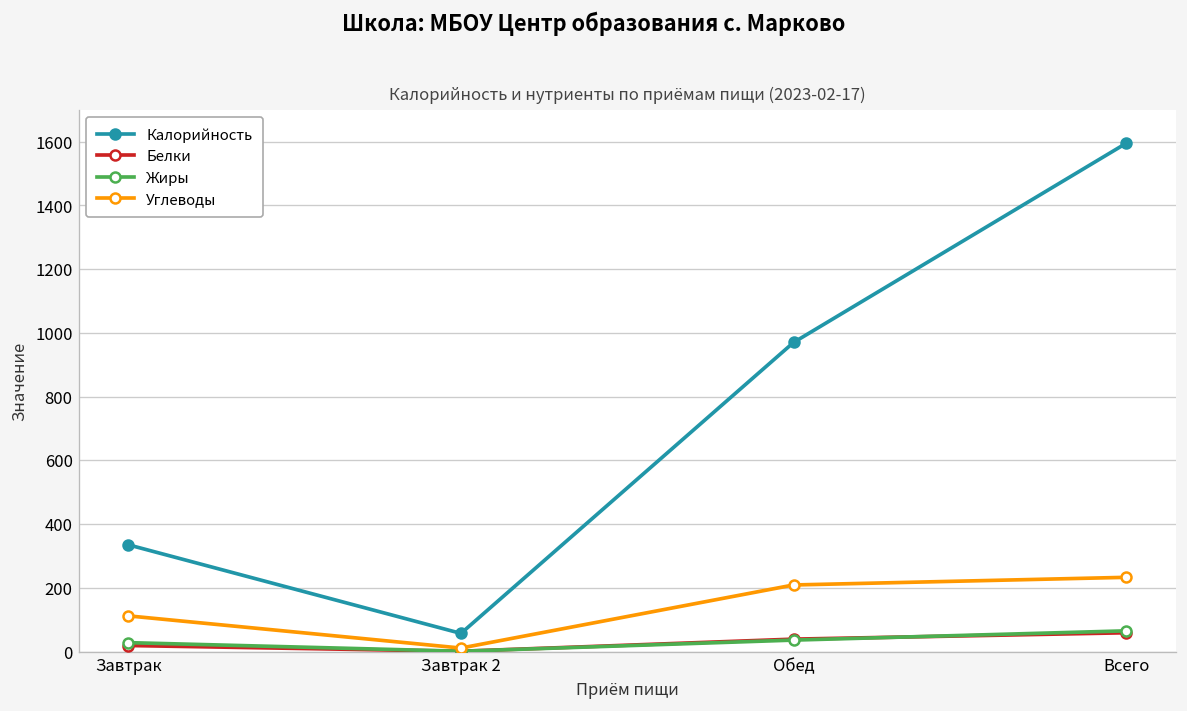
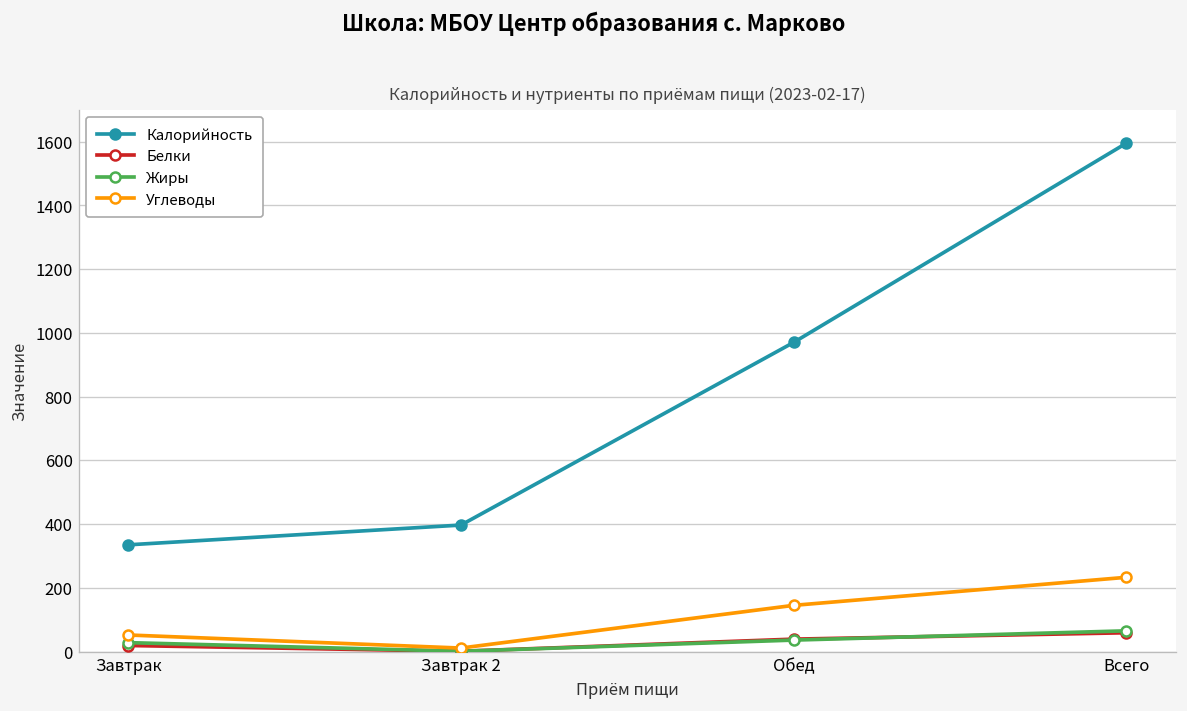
  {
    "Калорийность": {
      "Завтрак": 340,
-     "Завтрак 2": 60,
+     "Завтрак 2": 400,
      "Обед": 970,
      "Всего": 1600
    },
    "Углеводы": {
-     "Завтрак": 110,
+     "Завтрак": 50,
      "Завтрак 2": 10,
-     "Обед": 210,
+     "Обед": 150,
      "Всего": 230
    }
  }
